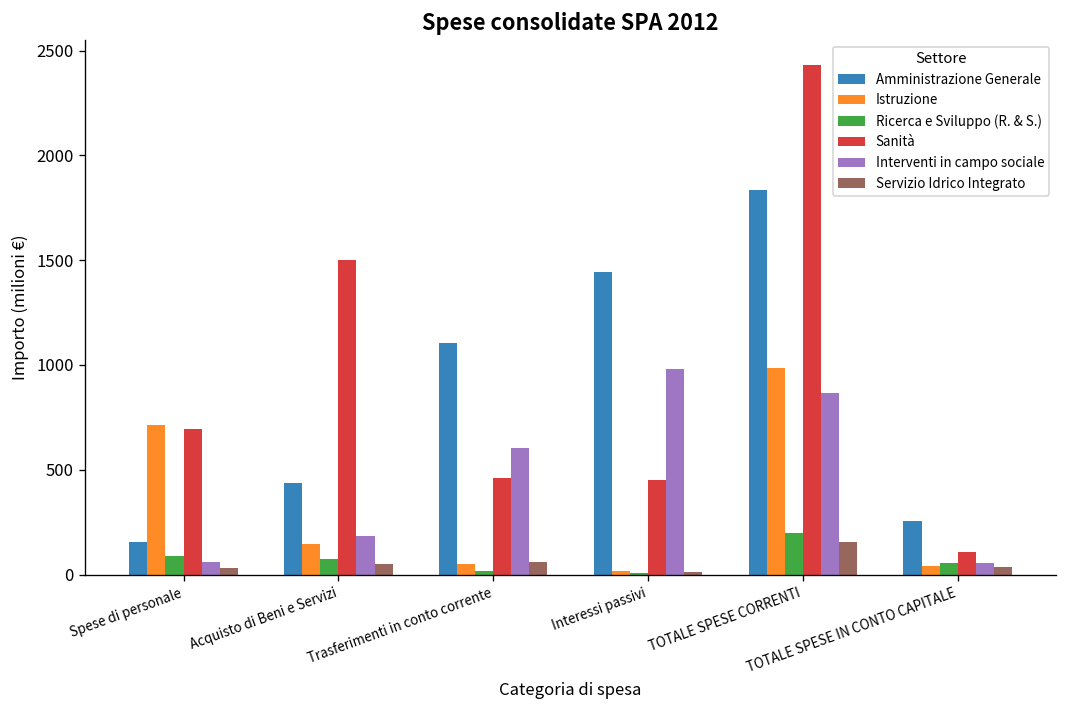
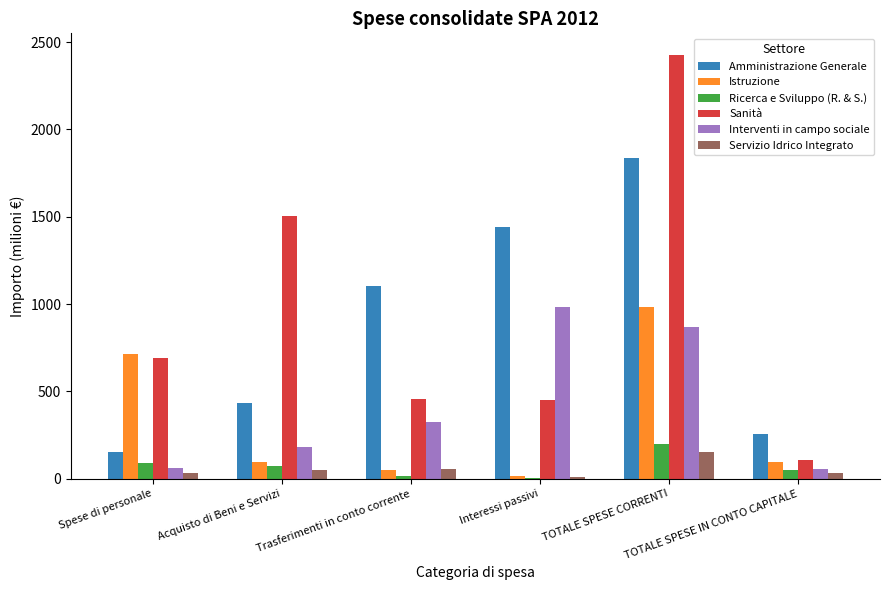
  {
    "Amministrazione Generale": {
      "Spese di personale": 150,
      "Acquisto di Beni e Servizi": 440,
      "Trasferimenti in conto corrente": 1100,
      "Interessi passivi": 1440,
      "TOTALE SPESE CORRENTI": 1840,
      "TOTALE SPESE IN CONTO CAPITALE": 250
    },
    "Istruzione": {
      "Spese di personale": 710,
-     "Acquisto di Beni e Servizi": 150,
+     "Acquisto di Beni e Servizi": 90,
      "Trasferimenti in conto corrente": 50,
      "Interessi passivi": 20,
      "TOTALE SPESE CORRENTI": 980,
-     "TOTALE SPESE IN CONTO CAPITALE": 40
+     "TOTALE SPESE IN CONTO CAPITALE": 100
    },
    "Ricerca e Sviluppo (R. & S.)": {
      "Spese di personale": 90,
      "Acquisto di Beni e Servizi": 80,
      "Trasferimenti in conto corrente": 20,
      "TOTALE SPESE CORRENTI": 200,
      "TOTALE SPESE IN CONTO CAPITALE": 50
    },
    "Sanità": {
      "Spese di personale": 690,
      "Acquisto di Beni e Servizi": 1500,
      "Trasferimenti in conto corrente": 460,
      "Interessi passivi": 450,
      "TOTALE SPESE CORRENTI": 2430,
      "TOTALE SPESE IN CONTO CAPITALE": 110
    },
    "Interventi in campo sociale": {
      "Spese di personale": 60,
      "Acquisto di Beni e Servizi": 180,
-     "Trasferimenti in conto corrente": 600,
+     "Trasferimenti in conto corrente": 320,
      "Interessi passivi": 980,
      "TOTALE SPESE CORRENTI": 870,
      "TOTALE SPESE IN CONTO CAPITALE": 50
    },
    "Servizio Idrico Integrato": {
      "Spese di personale": 30,
      "Acquisto di Beni e Servizi": 50,
      "Trasferimenti in conto corrente": 60,
      "TOTALE SPESE CORRENTI": 160,
      "TOTALE SPESE IN CONTO CAPITALE": 30
    }
  }
